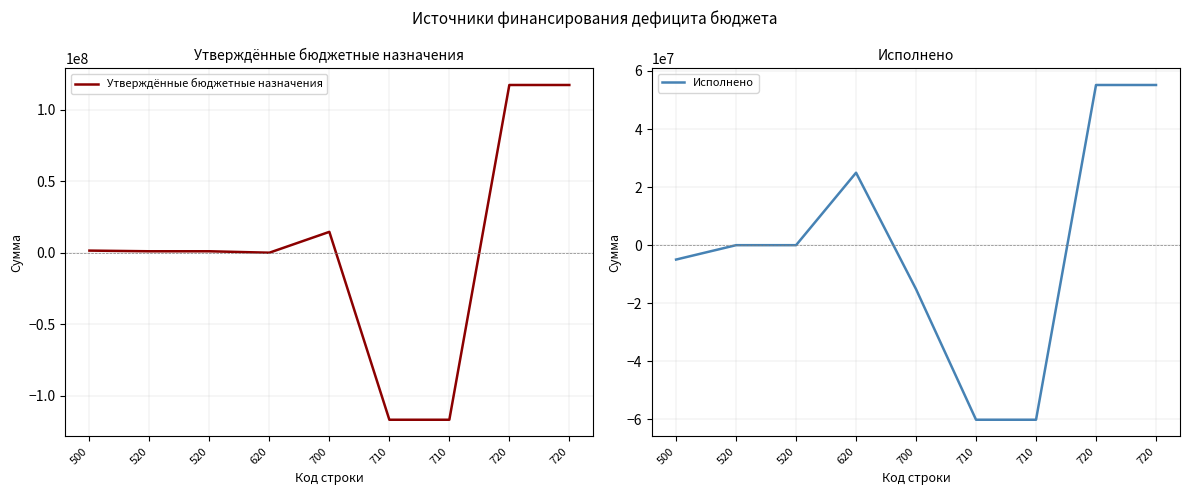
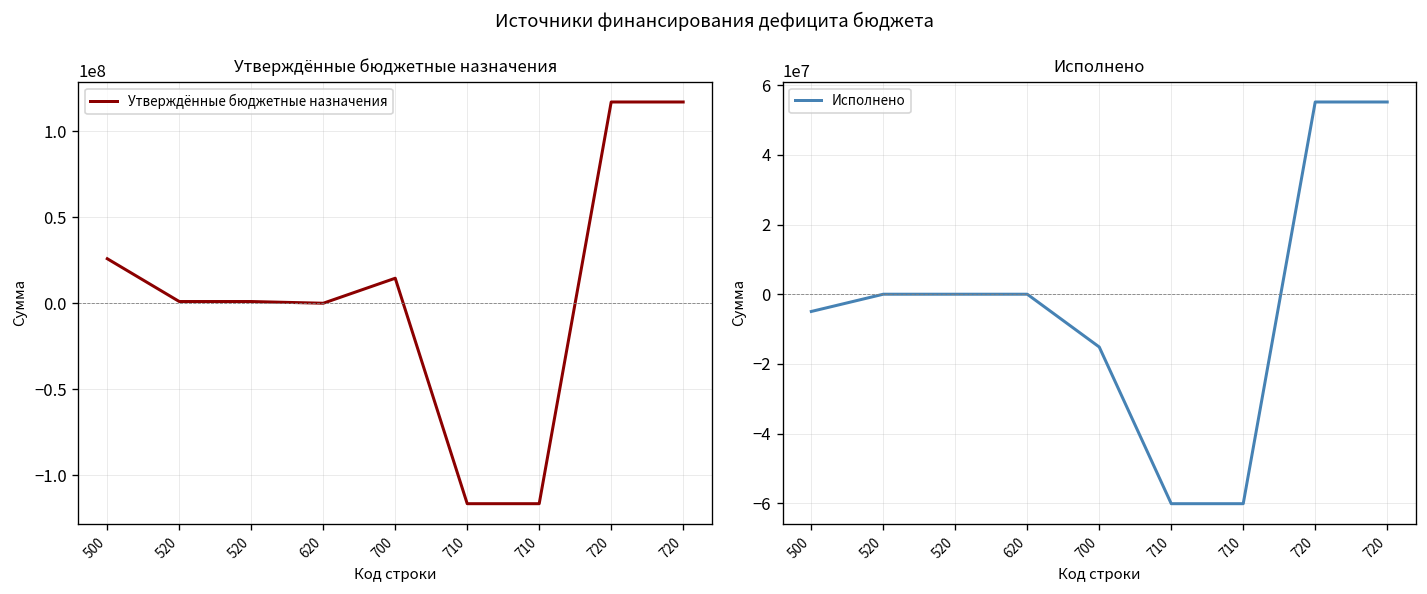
  {
    "Утверждённые бюджетные назначения": {
-     "500": 1000000,
+     "500": 26000000,
      "620": 0,
      "700": 15000000
    },
    "Исполнено": {
      "500": -5000000,
-     "620": 25000000,
+     "620": 0,
      "700": -15000000
    }
  }
